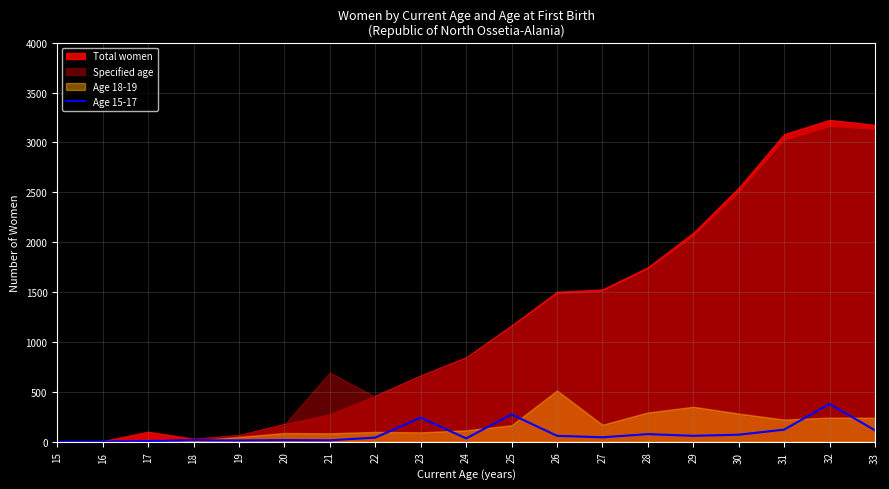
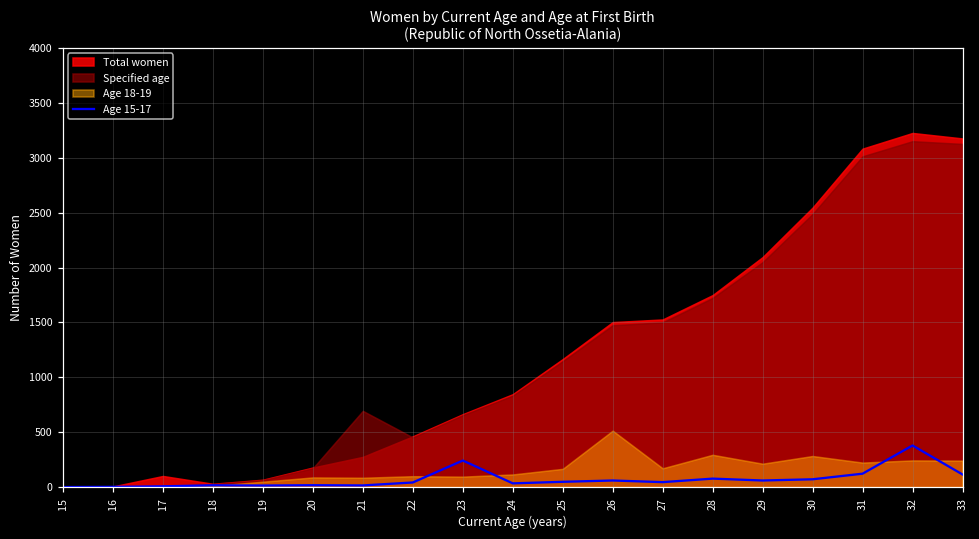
  {
    "Total women": {
      "17": 100,
      "21": 300,
      "26": 1500,
      "27": 1500,
      "28": 1700,
      "29": 2100,
      "30": 2500,
      "31": 3100,
      "32": 3200,
      "33": 3200
    },
    "Age 15-17": {
      "19": 0,
      "20": 0,
      "21": 0,
      "22": 0,
      "23": 200,
      "24": 0,
-     "25": 300,
+     "25": 0,
      "26": 100,
      "27": 0,
      "28": 100,
      "29": 100,
      "30": 100,
      "31": 100,
      "32": 400,
      "33": 100
    },
    "Specified age": {
      "21": 700,
      "26": 1500,
      "27": 1500,
      "28": 1700,
      "29": 2000,
      "30": 2500,
      "31": 3000,
      "32": 3200,
      "33": 3100
    },
    "Age 18-19": {
      "20": 100,
      "21": 100,
      "22": 100,
      "23": 100,
      "24": 100,
      "25": 200,
      "26": 500,
      "27": 200,
      "28": 300,
-     "29": 400,
+     "29": 200,
      "30": 300,
      "31": 200,
      "32": 200,
      "33": 200
    }
  }
